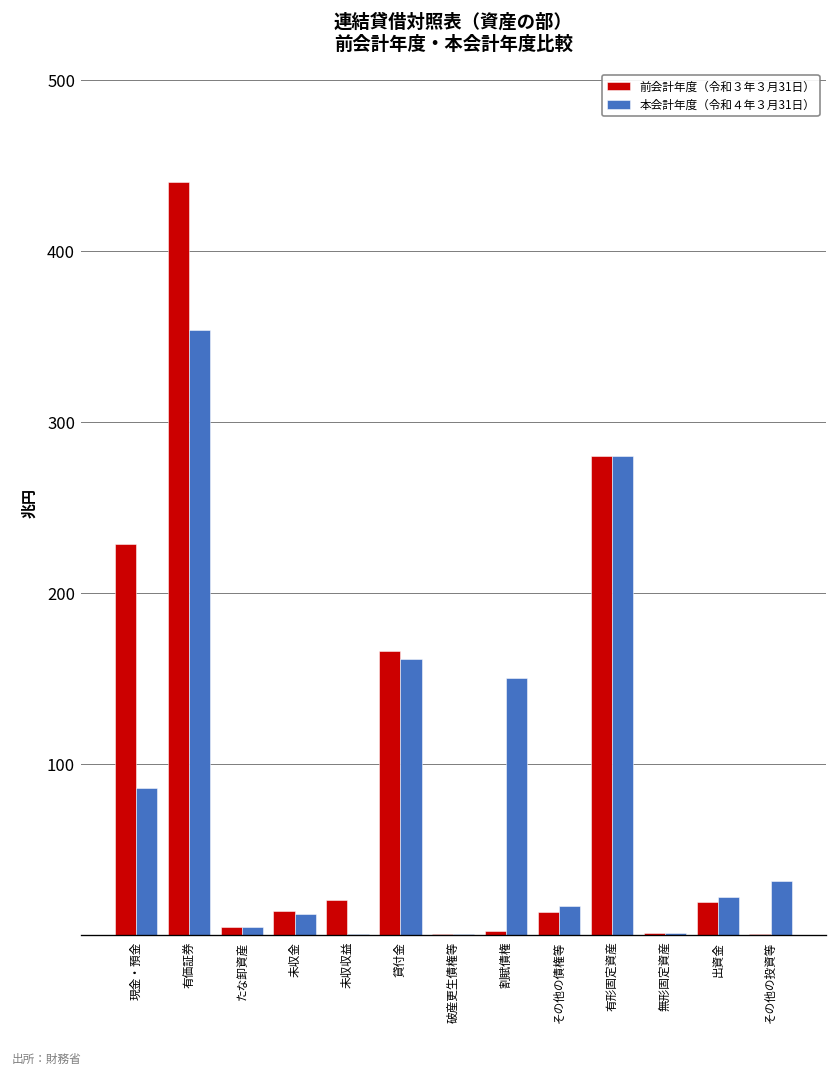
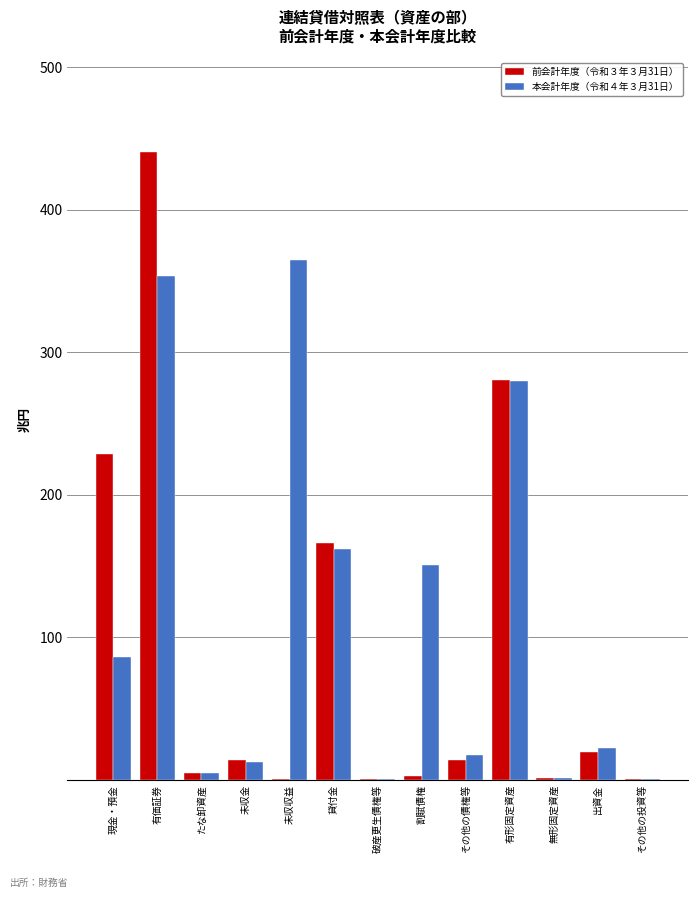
  {
    "前会計年度（令和３年３月31日）": {
      "現金・預金": 229,
      "有価証券": 440,
      "たな卸資産": 5,
      "未収金": 14,
-     "未収収益": 21,
+     "未収収益": 1,
      "貸付金": 166,
      "割賦債権": 2,
      "その他の債権等": 14,
      "有形固定資産": 280,
      "出資金": 19
    },
    "本会計年度（令和４年３月31日）": {
      "現金・預金": 86,
      "有価証券": 354,
      "たな卸資産": 5,
      "未収金": 13,
-     "未収収益": 1,
+     "未収収益": 364,
      "貸付金": 162,
      "割賦債権": 150,
      "その他の債権等": 17,
      "有形固定資産": 280,
      "出資金": 22,
-     "その他の投資等": 32
+     "その他の投資等": 1
    }
  }
